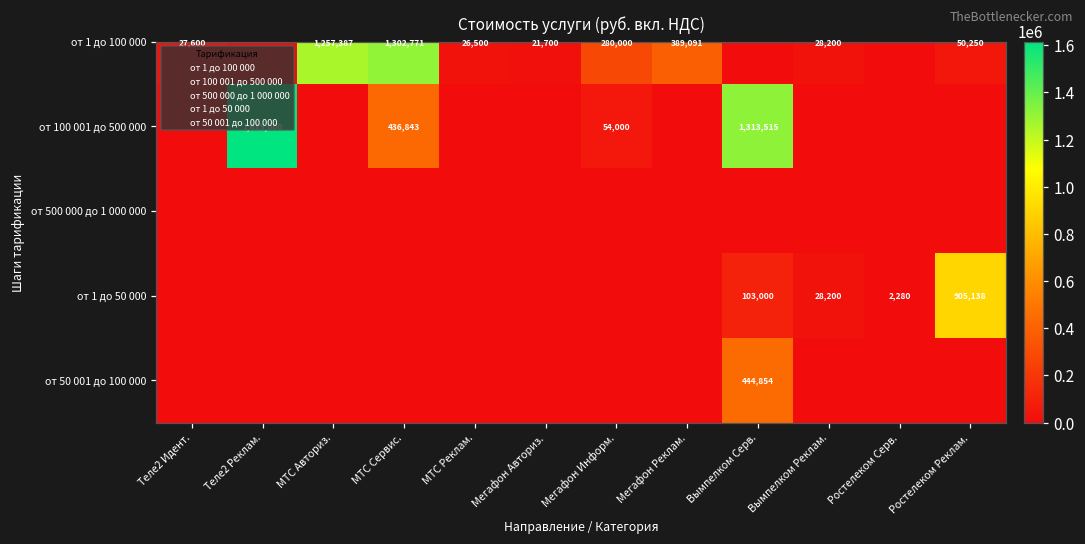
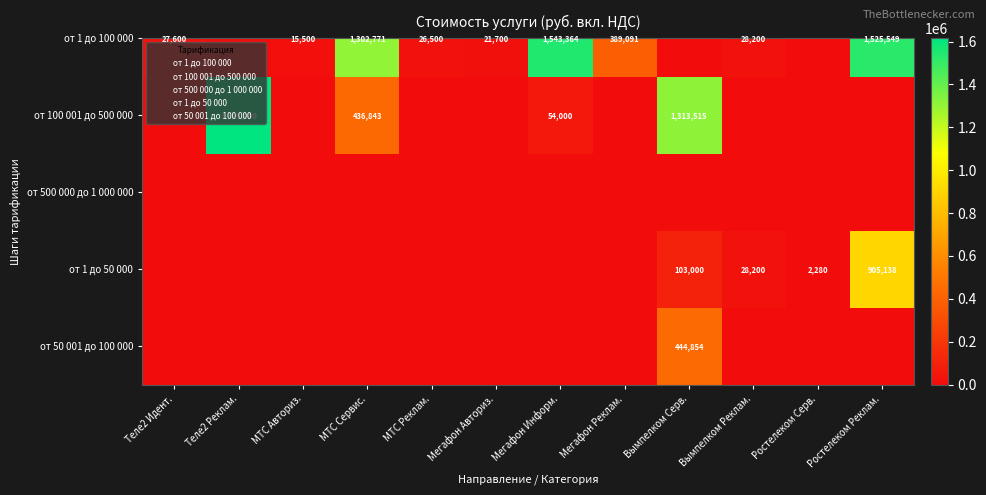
  {
    "от 1 до 100 000": {
-     "МТС Авториз.": "1,257,387",
+     "МТС Авториз.": "15,500",
      "МТС Сервис.": "1,302,771",
      "МТС Реклам.": "26,500",
      "Мегафон Авториз.": "21,700",
-     "Мегафон Информ.": "280,000",
+     "Мегафон Информ.": "1,543,364",
      "Мегафон Реклам.": "389,091",
      "Вымпелком Реклам.": "28,200",
-     "Ростелеком Реклам.": "50,250"
+     "Ростелеком Реклам.": "1,525,549"
    },
    "от 100 001 до 500 000": {
      "МТС Сервис.": "436,843",
      "Мегафон Информ.": "54,000",
      "Вымпелком Серв.": "1,313,515"
    },
    "от 1 до 50 000": {
      "Вымпелком Серв.": "103,000",
      "Вымпелком Реклам.": "28,200",
      "Ростелеком Серв.": "2,280",
      "Ростелеком Реклам.": "905,138"
    },
    "от 50 001 до 100 000": {
      "Вымпелком Серв.": "444,854"
    }
  }
